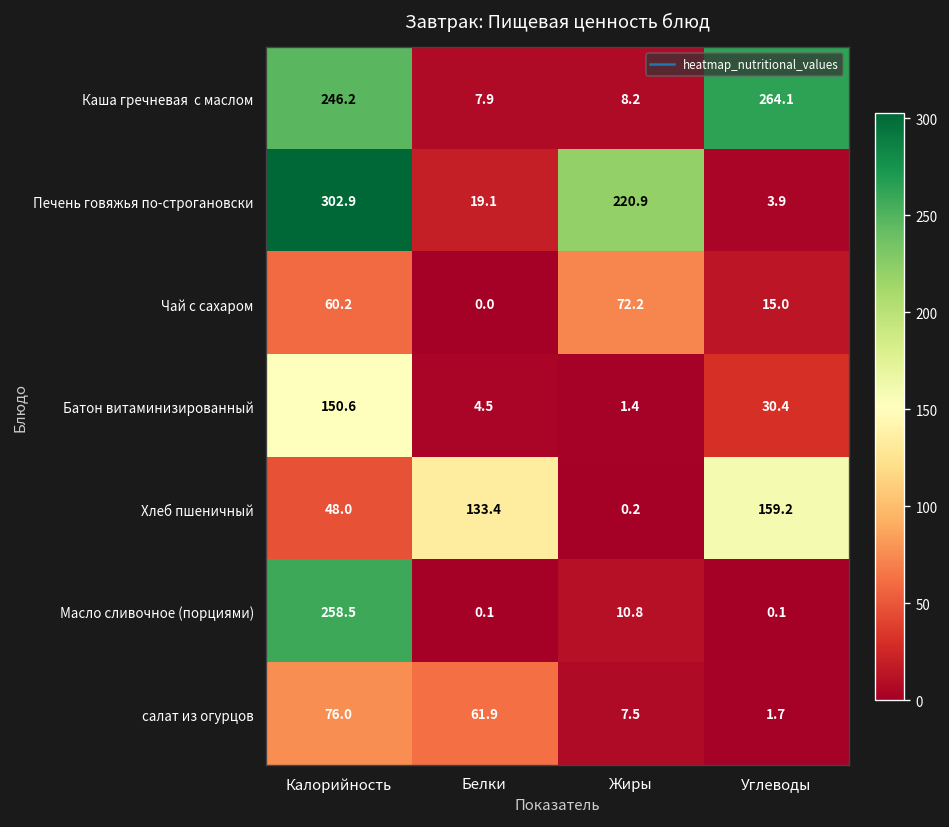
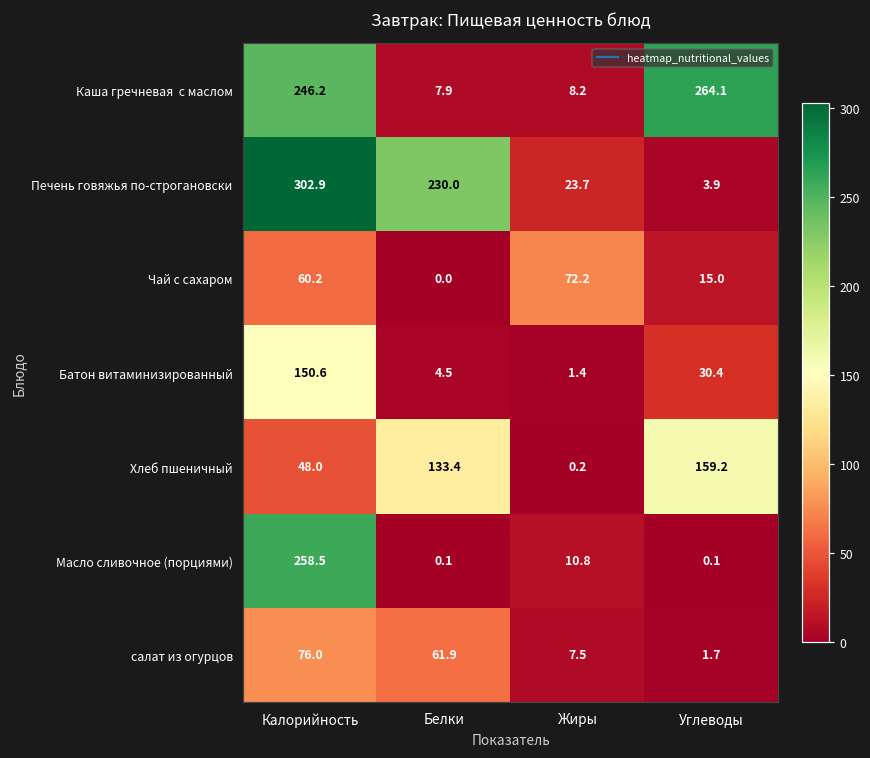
  {
    "Каша гречневая с маслом": {
      "Калорийность": 246.2,
      "Белки": 7.9,
      "Жиры": 8.2,
      "Углеводы": 264.1
    },
    "Печень говяжья по-строгановски": {
      "Калорийность": 302.9,
-     "Белки": 19.1,
-     "Жиры": 220.9,
+     "Белки": 230.0,
+     "Жиры": 23.7,
      "Углеводы": 3.9
    },
    "Чай с сахаром": {
      "Калорийность": 60.2,
      "Белки": 0.0,
      "Жиры": 72.2,
      "Углеводы": 15.0
    },
    "Батон витаминизированный": {
      "Калорийность": 150.6,
      "Белки": 4.5,
      "Жиры": 1.4,
      "Углеводы": 30.4
    },
    "Хлеб пшеничный": {
      "Калорийность": 48.0,
      "Белки": 133.4,
      "Жиры": 0.2,
      "Углеводы": 159.2
    },
    "Масло сливочное (порциями)": {
      "Калорийность": 258.5,
      "Белки": 0.1,
      "Жиры": 10.8,
      "Углеводы": 0.1
    },
    "салат из огурцов": {
      "Калорийность": 76.0,
      "Белки": 61.9,
      "Жиры": 7.5,
      "Углеводы": 1.7
    }
  }
